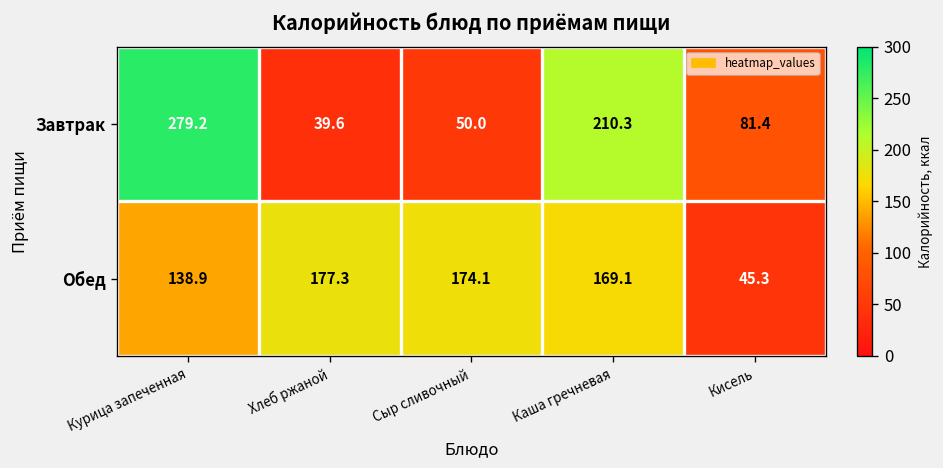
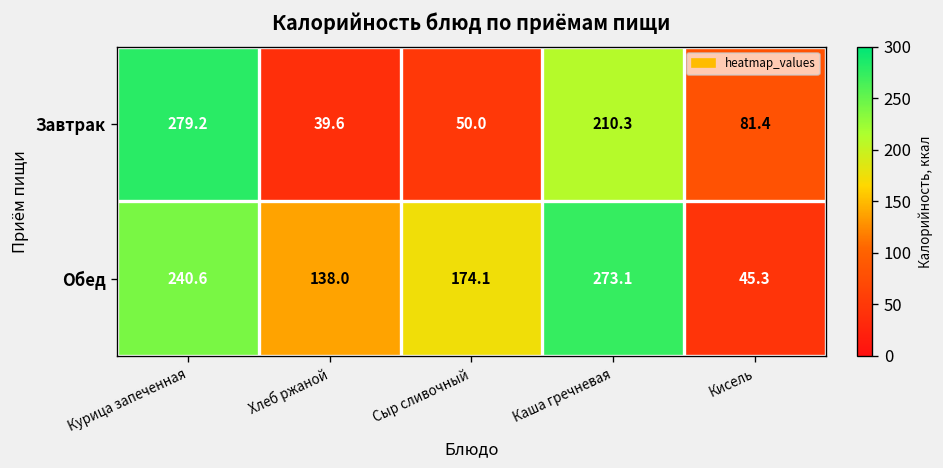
  {
    "Завтрак": {
      "Курица запеченная": 279.2,
      "Хлеб ржаной": 39.6,
      "Сыр сливочный": 50.0,
      "Каша гречневая": 210.3,
      "Кисель": 81.4
    },
    "Обед": {
-     "Курица запеченная": 138.9,
-     "Хлеб ржаной": 177.3,
+     "Курица запеченная": 240.6,
+     "Хлеб ржаной": 138.0,
      "Сыр сливочный": 174.1,
-     "Каша гречневая": 169.1,
+     "Каша гречневая": 273.1,
      "Кисель": 45.3
    }
  }
